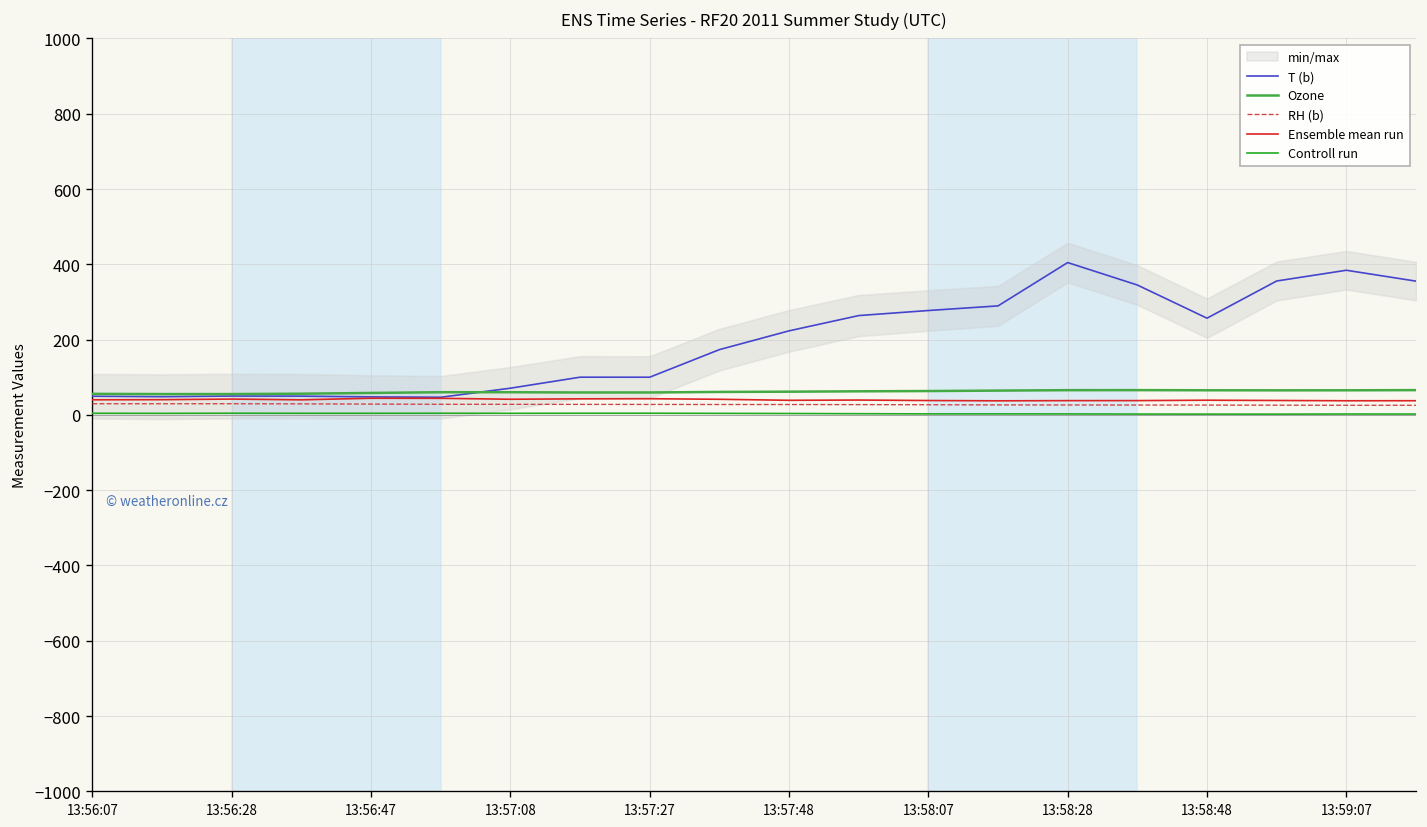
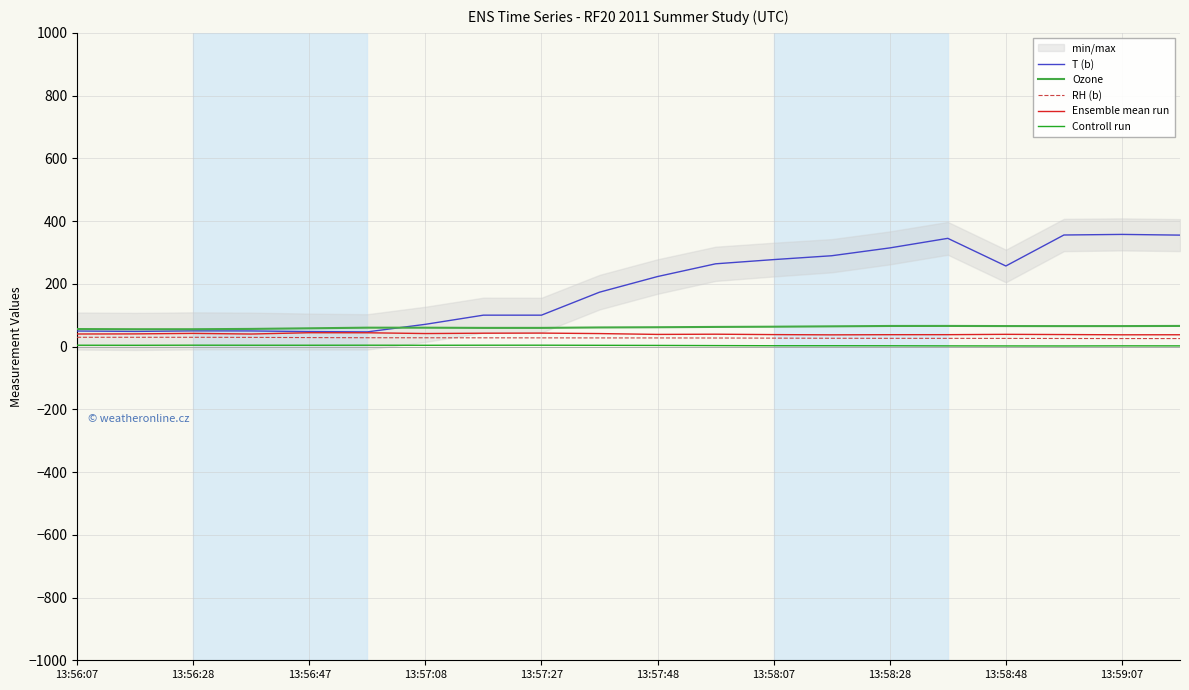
  {
    "T (b)": {
      "13:57:08": 70,
      "13:57:27": 100,
      "13:57:48": 220,
      "13:58:07": 280,
-     "13:58:28": 400,
+     "13:58:28": 310,
      "13:58:48": 260,
-     "13:59:07": 380
+     "13:59:07": 360
    }
  }
